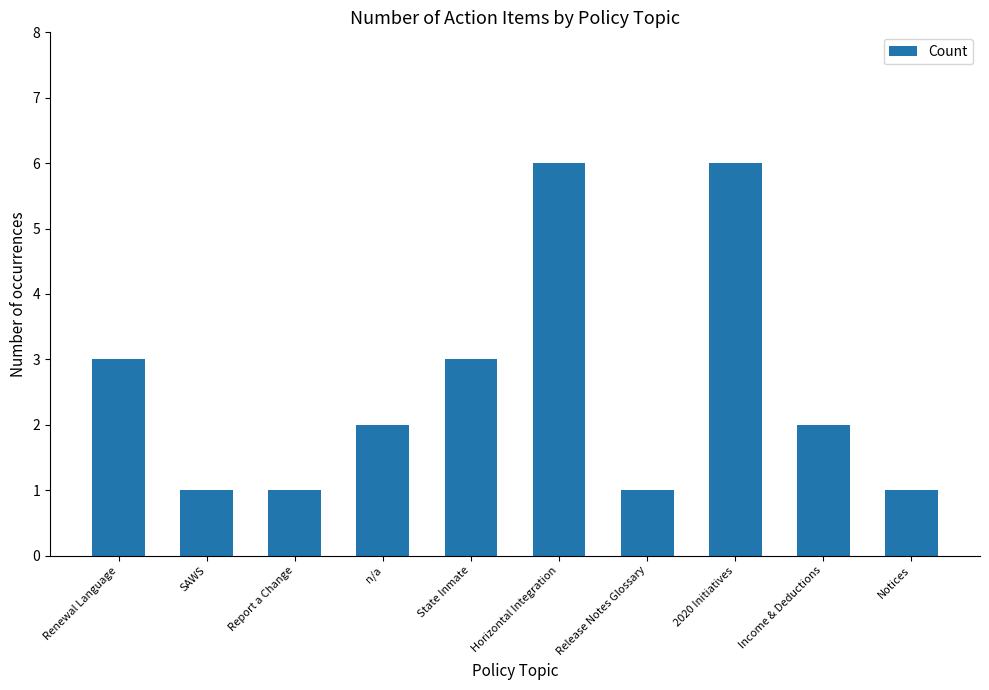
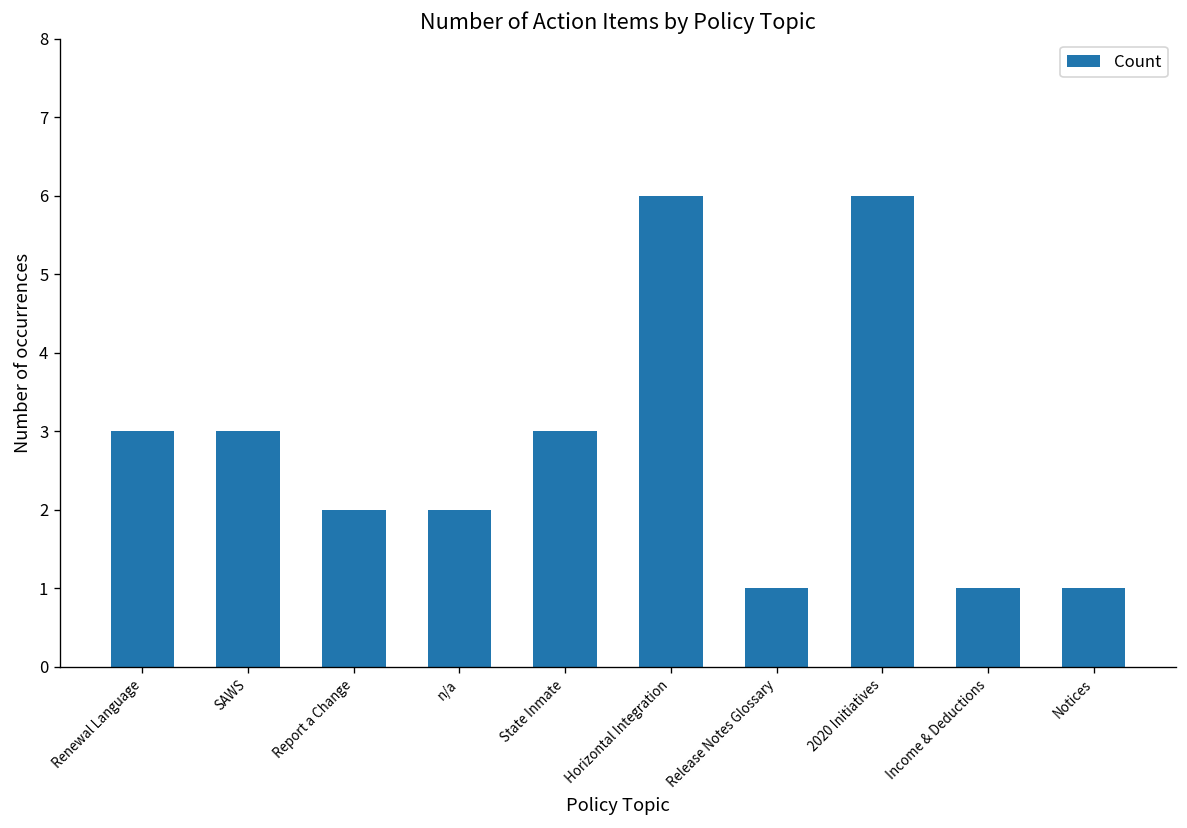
  {
    "Renewal Language": 3,
-   "SAWS": 1,
-   "Report a Change": 1,
+   "SAWS": 3,
+   "Report a Change": 2,
    "n/a": 2,
    "State Inmate": 3,
    "Horizontal Integration": 6,
    "Release Notes Glossary": 1,
    "2020 Initiatives": 6,
-   "Income & Deductions": 2,
+   "Income & Deductions": 1,
    "Notices": 1
  }
